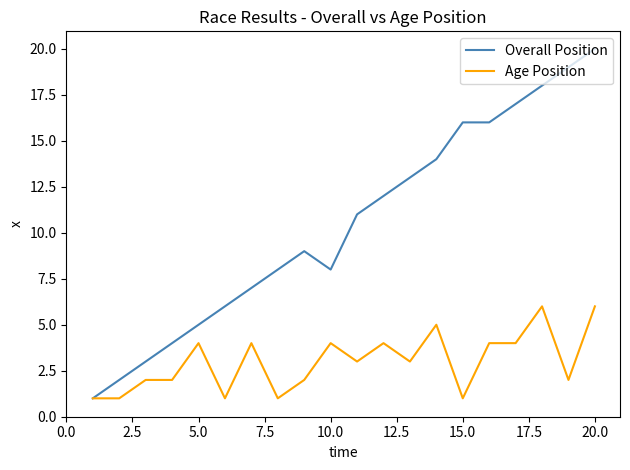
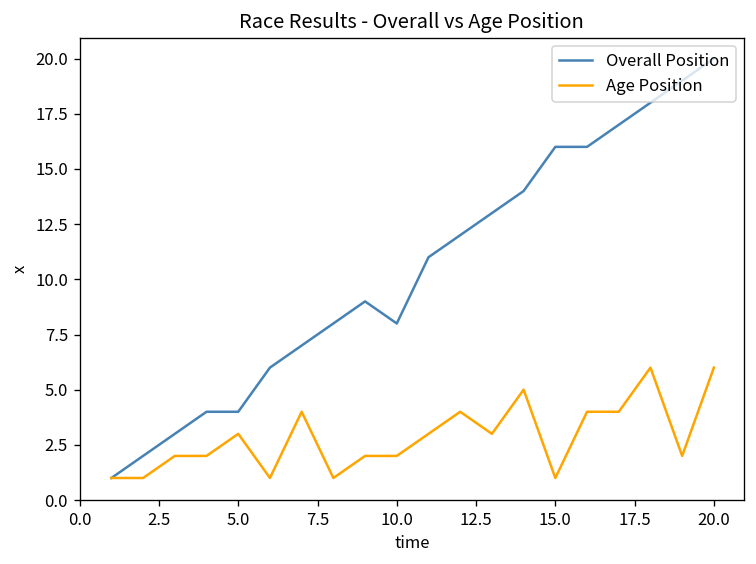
  {
    "Overall Position": {
-     "5.0": 5,
+     "5.0": 4,
      "10.0": 8,
      "15.0": 16
    },
    "Age Position": {
-     "5.0": 4,
-     "10.0": 4,
+     "5.0": 3,
+     "10.0": 2,
      "15.0": 1,
      "20.0": 6
    }
  }
